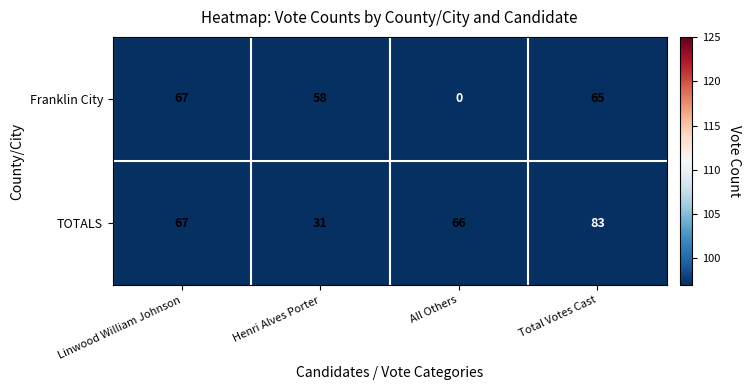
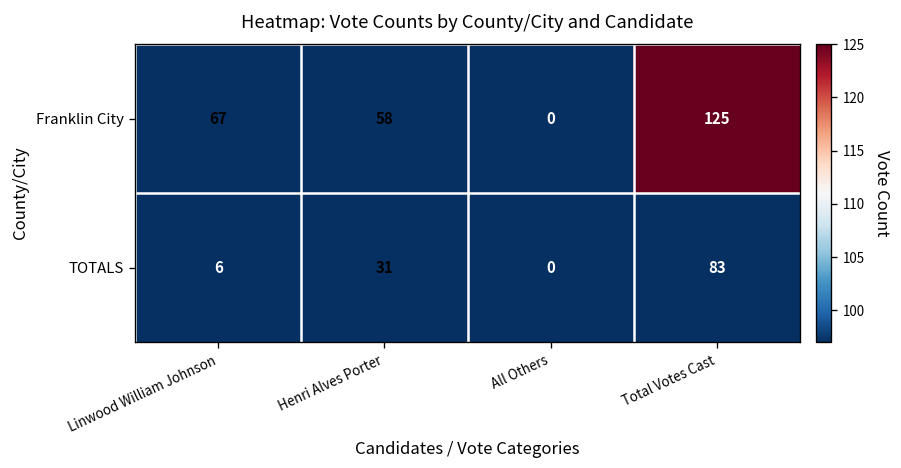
  {
    "Franklin City": {
      "Linwood William Johnson": 67,
      "Henri Alves Porter": 58,
      "All Others": 0,
-     "Total Votes Cast": 65
+     "Total Votes Cast": 125
    },
    "TOTALS": {
-     "Linwood William Johnson": 67,
+     "Linwood William Johnson": 6,
      "Henri Alves Porter": 31,
-     "All Others": 66,
+     "All Others": 0,
      "Total Votes Cast": 83
    }
  }
